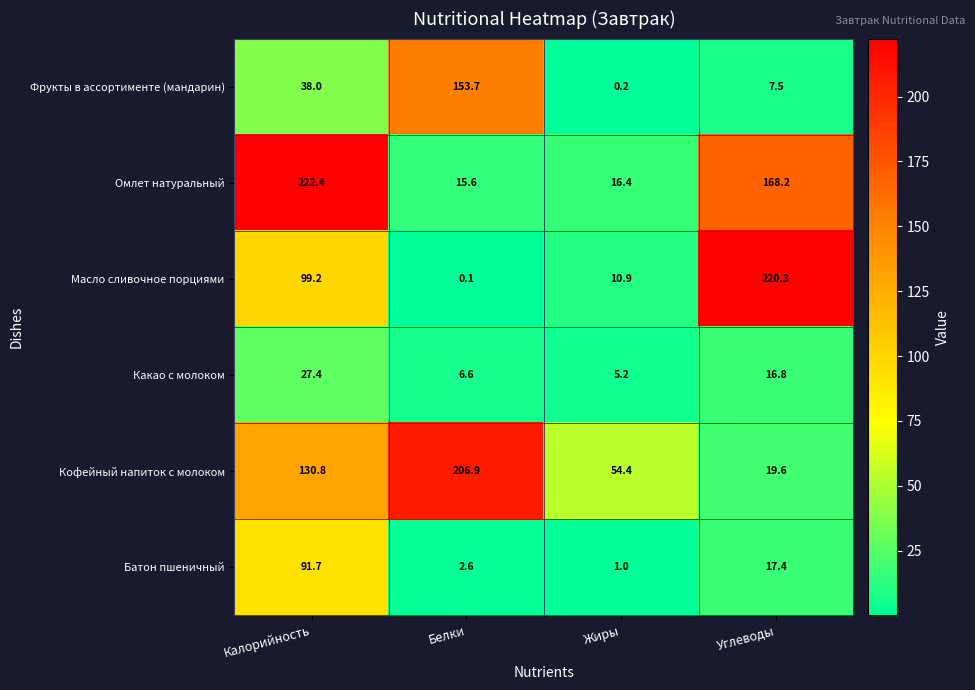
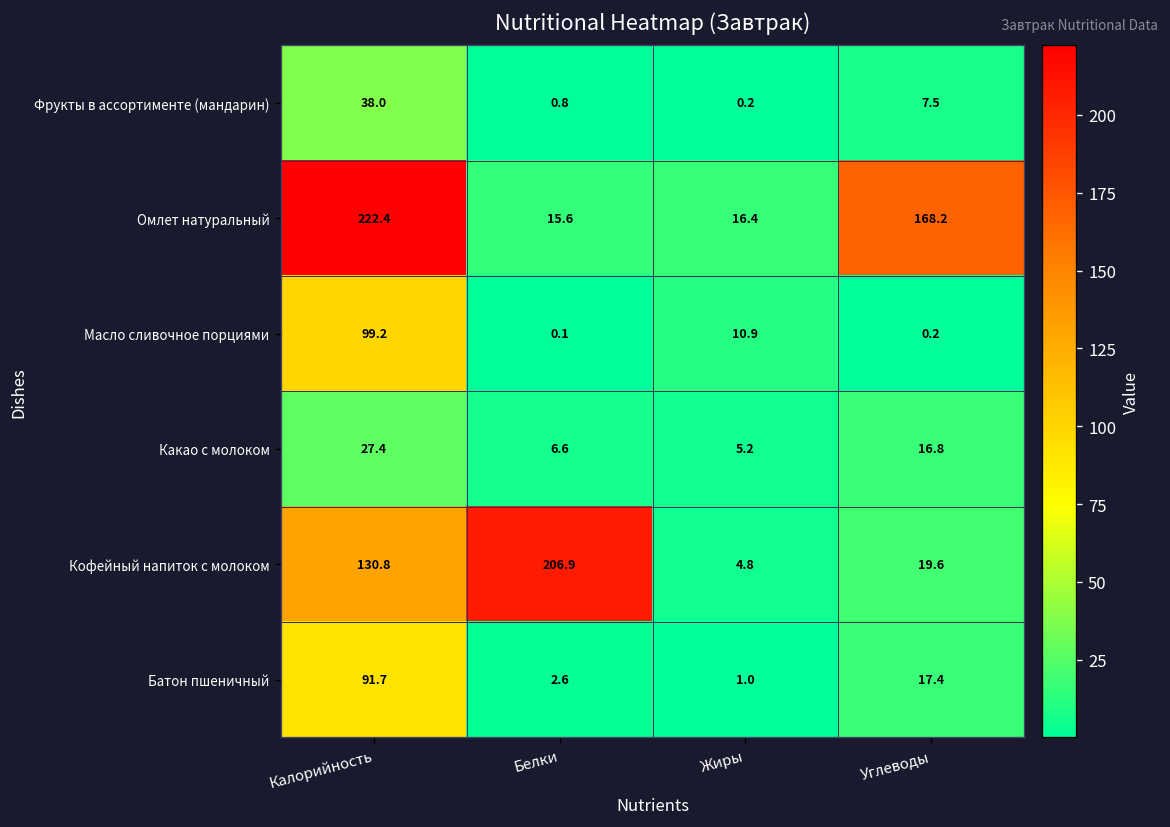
  {
    "Фрукты в ассортименте (мандарин)": {
      "Калорийность": 38.0,
-     "Белки": 153.7,
+     "Белки": 0.8,
      "Жиры": 0.2,
      "Углеводы": 7.5
    },
    "Омлет натуральный": {
      "Калорийность": 222.4,
      "Белки": 15.6,
      "Жиры": 16.4,
      "Углеводы": 168.2
    },
    "Масло сливочное порциями": {
      "Калорийность": 99.2,
      "Белки": 0.1,
      "Жиры": 10.9,
-     "Углеводы": 220.3
+     "Углеводы": 0.2
    },
    "Какао с молоком": {
      "Калорийность": 27.4,
      "Белки": 6.6,
      "Жиры": 5.2,
      "Углеводы": 16.8
    },
    "Кофейный напиток с молоком": {
      "Калорийность": 130.8,
      "Белки": 206.9,
-     "Жиры": 54.4,
+     "Жиры": 4.8,
      "Углеводы": 19.6
    },
    "Батон пшеничный": {
      "Калорийность": 91.7,
      "Белки": 2.6,
      "Жиры": 1.0,
      "Углеводы": 17.4
    }
  }
